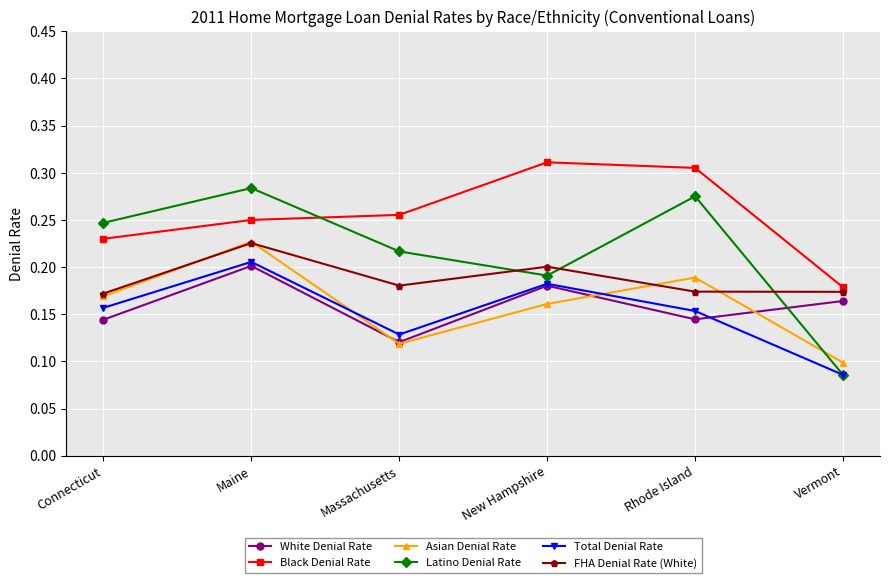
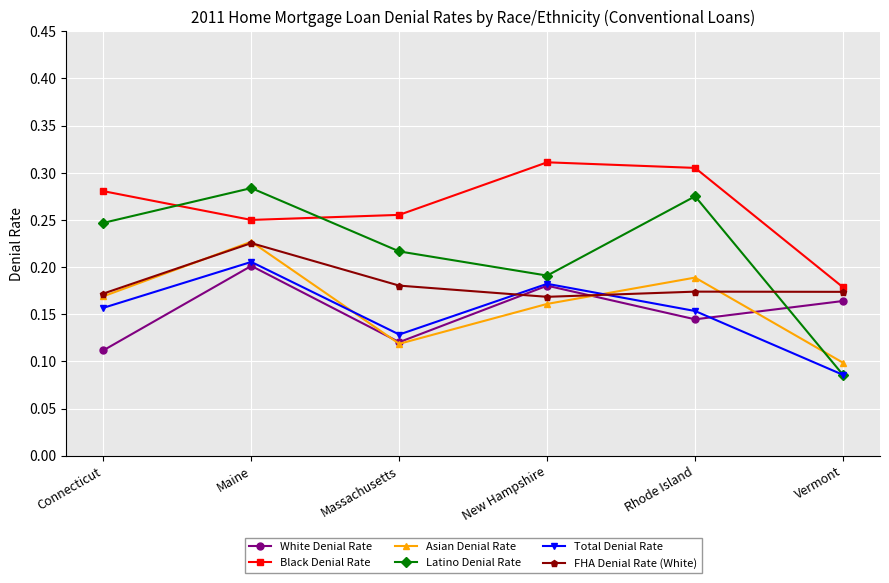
  {
    "White Denial Rate": {
-     "Connecticut": 0.14,
+     "Connecticut": 0.11,
      "Maine": 0.20,
      "Rhode Island": 0.14,
      "Vermont": 0.16
    },
    "Black Denial Rate": {
-     "Connecticut": 0.23,
+     "Connecticut": 0.28,
      "Maine": 0.25,
      "Massachusetts": 0.26,
      "New Hampshire": 0.31,
      "Rhode Island": 0.31,
      "Vermont": 0.18
    },
    "Asian Denial Rate": {
      "Connecticut": 0.17,
      "New Hampshire": 0.16,
      "Rhode Island": 0.19,
      "Vermont": 0.10
    },
    "Latino Denial Rate": {
      "Connecticut": 0.25,
      "Maine": 0.28,
      "Massachusetts": 0.22,
      "New Hampshire": 0.19,
      "Rhode Island": 0.28
    },
    "Total Denial Rate": {
      "Connecticut": 0.16,
      "Maine": 0.21,
      "Massachusetts": 0.13,
      "Rhode Island": 0.15
    },
    "FHA Denial Rate (White)": {
      "Connecticut": 0.17,
      "Massachusetts": 0.18,
-     "New Hampshire": 0.20,
+     "New Hampshire": 0.17,
      "Rhode Island": 0.17,
      "Vermont": 0.17
    }
  }
